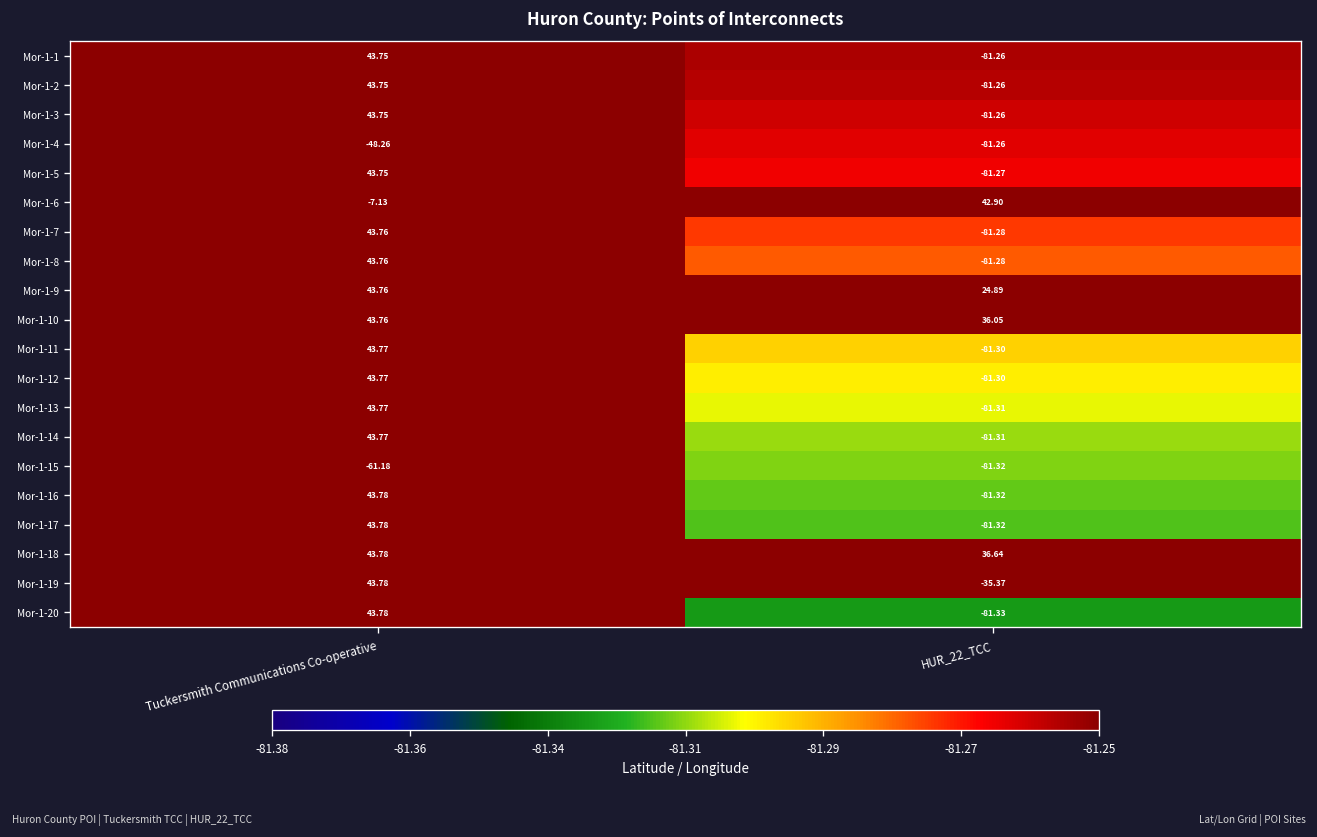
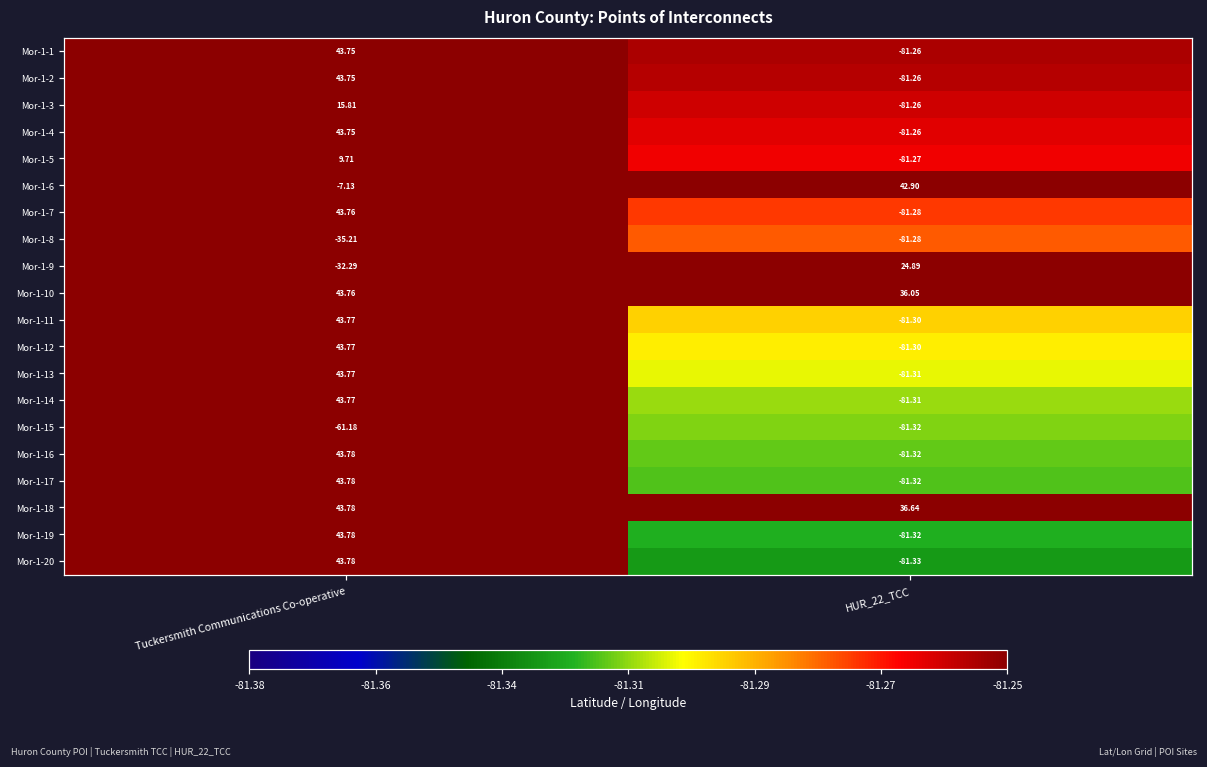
  {
    "Mor-1-1": {
      "Tuckersmith Communications Co-operative": 43.75,
      "HUR_22_TCC": -81.26
    },
    "Mor-1-2": {
      "Tuckersmith Communications Co-operative": 43.75,
      "HUR_22_TCC": -81.26
    },
    "Mor-1-3": {
-     "Tuckersmith Communications Co-operative": 43.75,
+     "Tuckersmith Communications Co-operative": 15.81,
      "HUR_22_TCC": -81.26
    },
    "Mor-1-4": {
-     "Tuckersmith Communications Co-operative": -48.26,
+     "Tuckersmith Communications Co-operative": 43.75,
      "HUR_22_TCC": -81.26
    },
    "Mor-1-5": {
-     "Tuckersmith Communications Co-operative": 43.75,
+     "Tuckersmith Communications Co-operative": 9.71,
      "HUR_22_TCC": -81.27
    },
    "Mor-1-6": {
      "Tuckersmith Communications Co-operative": -7.13,
      "HUR_22_TCC": 42.90
    },
    "Mor-1-7": {
      "Tuckersmith Communications Co-operative": 43.76,
      "HUR_22_TCC": -81.28
    },
    "Mor-1-8": {
-     "Tuckersmith Communications Co-operative": 43.76,
+     "Tuckersmith Communications Co-operative": -35.21,
      "HUR_22_TCC": -81.28
    },
    "Mor-1-9": {
-     "Tuckersmith Communications Co-operative": 43.76,
+     "Tuckersmith Communications Co-operative": -32.29,
      "HUR_22_TCC": 24.89
    },
    "Mor-1-10": {
      "Tuckersmith Communications Co-operative": 43.76,
      "HUR_22_TCC": 36.05
    },
    "Mor-1-11": {
      "Tuckersmith Communications Co-operative": 43.77,
      "HUR_22_TCC": -81.30
    },
    "Mor-1-12": {
      "Tuckersmith Communications Co-operative": 43.77,
      "HUR_22_TCC": -81.30
    },
    "Mor-1-13": {
      "Tuckersmith Communications Co-operative": 43.77,
      "HUR_22_TCC": -81.31
    },
    "Mor-1-14": {
      "Tuckersmith Communications Co-operative": 43.77,
      "HUR_22_TCC": -81.31
    },
    "Mor-1-15": {
      "Tuckersmith Communications Co-operative": -61.18,
      "HUR_22_TCC": -81.32
    },
    "Mor-1-16": {
      "Tuckersmith Communications Co-operative": 43.78,
      "HUR_22_TCC": -81.32
    },
    "Mor-1-17": {
      "Tuckersmith Communications Co-operative": 43.78,
      "HUR_22_TCC": -81.32
    },
    "Mor-1-18": {
      "Tuckersmith Communications Co-operative": 43.78,
      "HUR_22_TCC": 36.64
    },
    "Mor-1-19": {
      "Tuckersmith Communications Co-operative": 43.78,
-     "HUR_22_TCC": -35.37
+     "HUR_22_TCC": -81.32
    },
    "Mor-1-20": {
      "Tuckersmith Communications Co-operative": 43.78,
      "HUR_22_TCC": -81.33
    }
  }
